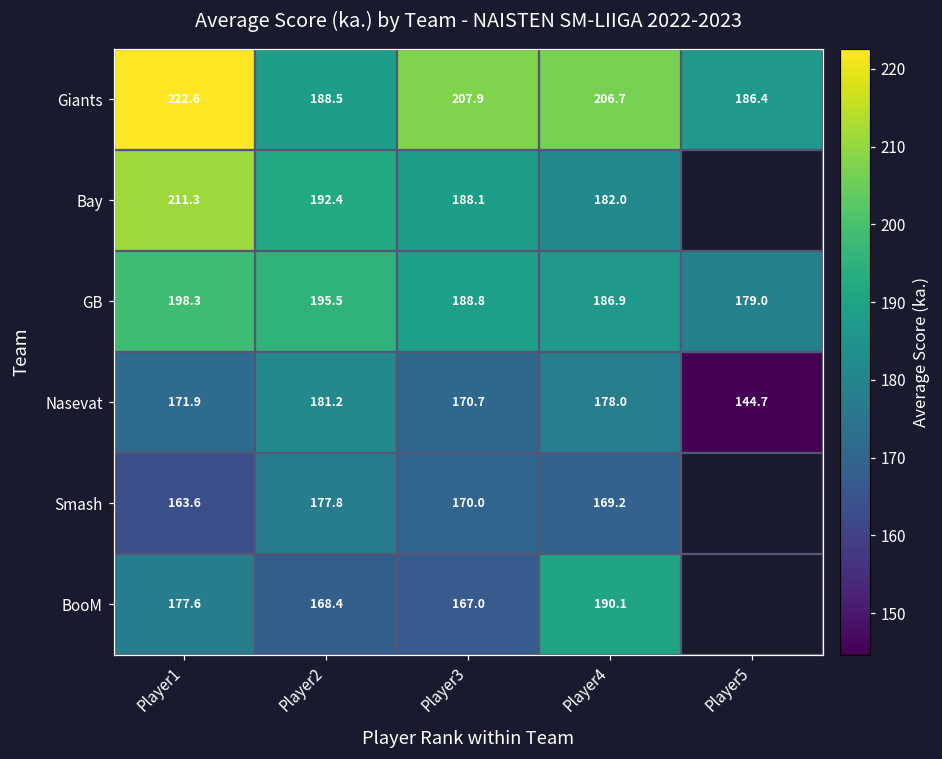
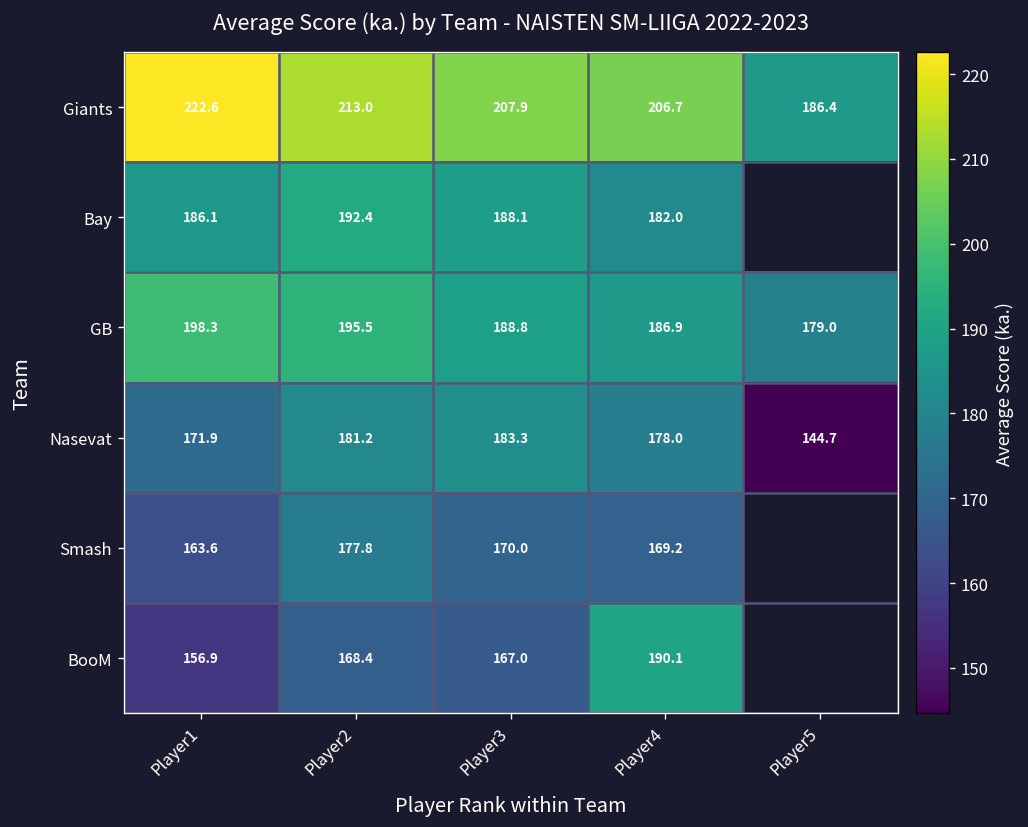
  {
    "Giants": {
      "Player1": 222.6,
-     "Player2": 188.5,
+     "Player2": 213.0,
      "Player3": 207.9,
      "Player4": 206.7,
      "Player5": 186.4
    },
    "Bay": {
-     "Player1": 211.3,
+     "Player1": 186.1,
      "Player2": 192.4,
      "Player3": 188.1,
      "Player4": 182.0
    },
    "GB": {
      "Player1": 198.3,
      "Player2": 195.5,
      "Player3": 188.8,
      "Player4": 186.9,
      "Player5": 179.0
    },
    "Nasevat": {
      "Player1": 171.9,
      "Player2": 181.2,
-     "Player3": 170.7,
+     "Player3": 183.3,
      "Player4": 178.0,
      "Player5": 144.7
    },
    "Smash": {
      "Player1": 163.6,
      "Player2": 177.8,
      "Player3": 170.0,
      "Player4": 169.2
    },
    "BooM": {
-     "Player1": 177.6,
+     "Player1": 156.9,
      "Player2": 168.4,
      "Player3": 167.0,
      "Player4": 190.1
    }
  }
